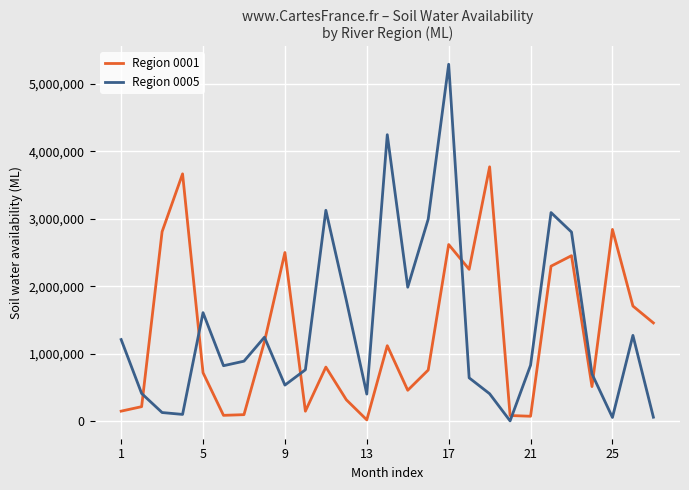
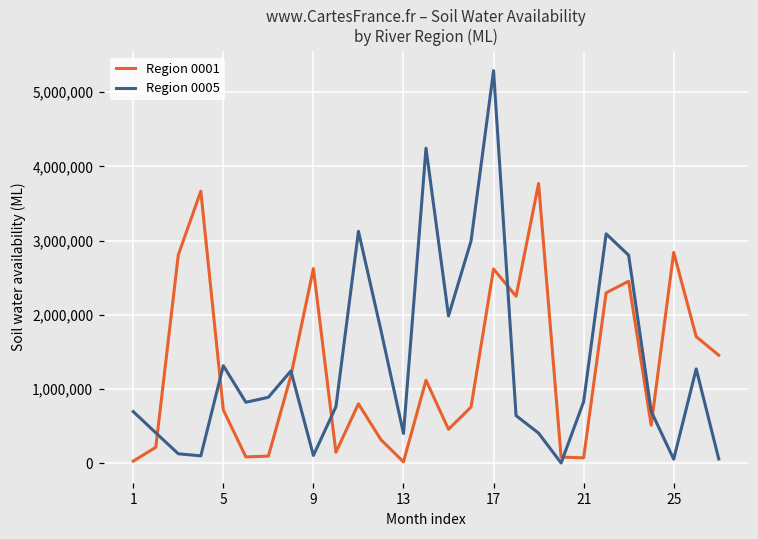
  {
    "Region 0001": {
-     "1": "200,000",
+     "1": "0",
      "5": "700,000",
-     "9": "2,500,000",
+     "9": "2,600,000",
      "13": "0",
      "17": "2,600,000",
      "21": "100,000",
      "25": "2,800,000"
    },
    "Region 0005": {
-     "1": "1,200,000",
-     "5": "1,600,000",
-     "9": "500,000",
+     "1": "700,000",
+     "5": "1,300,000",
+     "9": "100,000",
      "13": "400,000",
      "17": "5,300,000",
      "21": "800,000",
      "25": "100,000"
    }
  }
